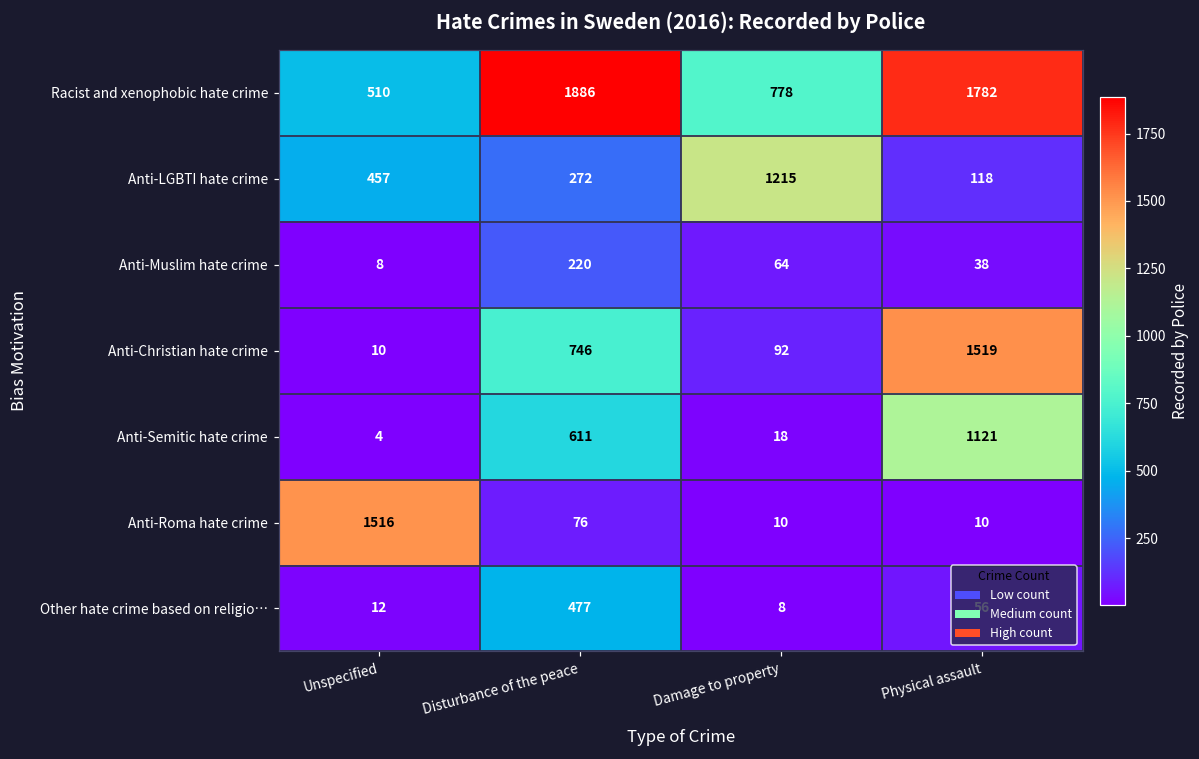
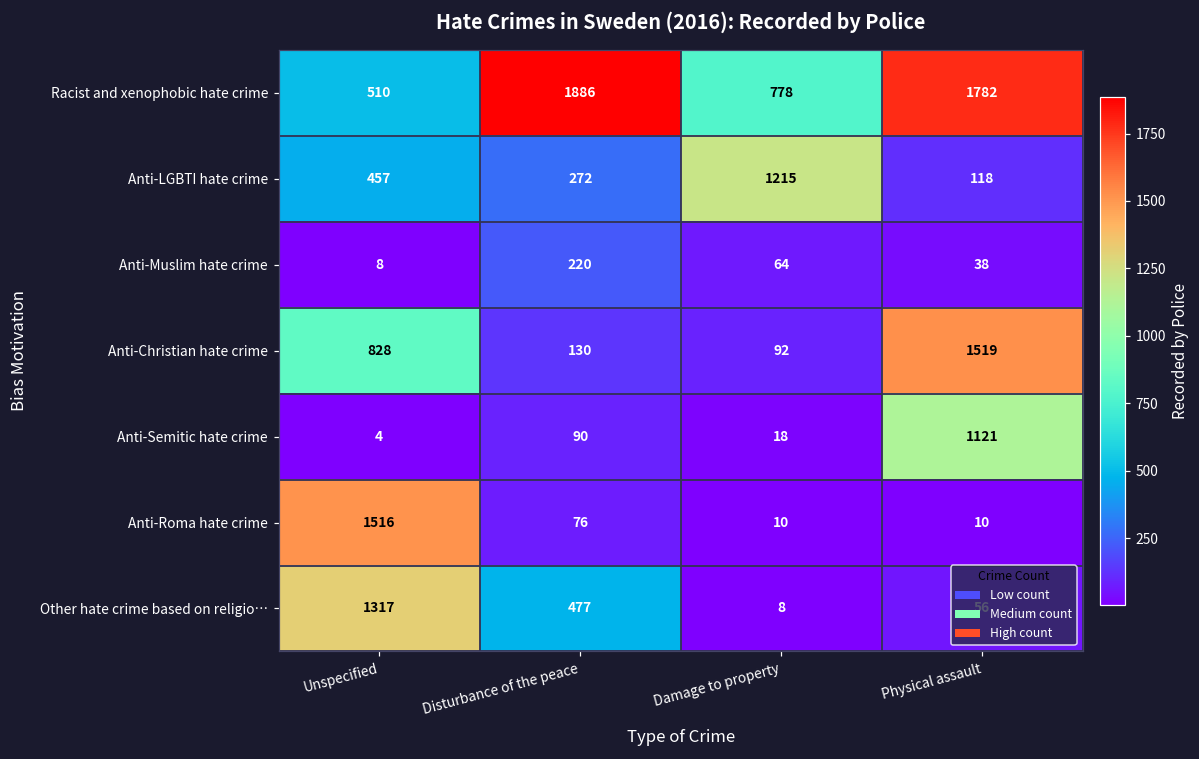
  {
    "Racist and xenophobic hate crime": {
      "Unspecified": 510,
      "Disturbance of the peace": 1886,
      "Damage to property": 778,
      "Physical assault": 1782
    },
    "Anti-LGBTI hate crime": {
      "Unspecified": 457,
      "Disturbance of the peace": 272,
      "Damage to property": 1215,
      "Physical assault": 118
    },
    "Anti-Muslim hate crime": {
      "Unspecified": 8,
      "Disturbance of the peace": 220,
      "Damage to property": 64,
      "Physical assault": 38
    },
    "Anti-Christian hate crime": {
-     "Unspecified": 10,
-     "Disturbance of the peace": 746,
+     "Unspecified": 828,
+     "Disturbance of the peace": 130,
      "Damage to property": 92,
      "Physical assault": 1519
    },
    "Anti-Semitic hate crime": {
      "Unspecified": 4,
-     "Disturbance of the peace": 611,
+     "Disturbance of the peace": 90,
      "Damage to property": 18,
      "Physical assault": 1121
    },
    "Anti-Roma hate crime": {
      "Unspecified": 1516,
      "Disturbance of the peace": 76,
      "Damage to property": 10,
      "Physical assault": 10
    },
    "Other hate crime based on religio…": {
-     "Unspecified": 12,
+     "Unspecified": 1317,
      "Disturbance of the peace": 477,
      "Damage to property": 8
    }
  }
